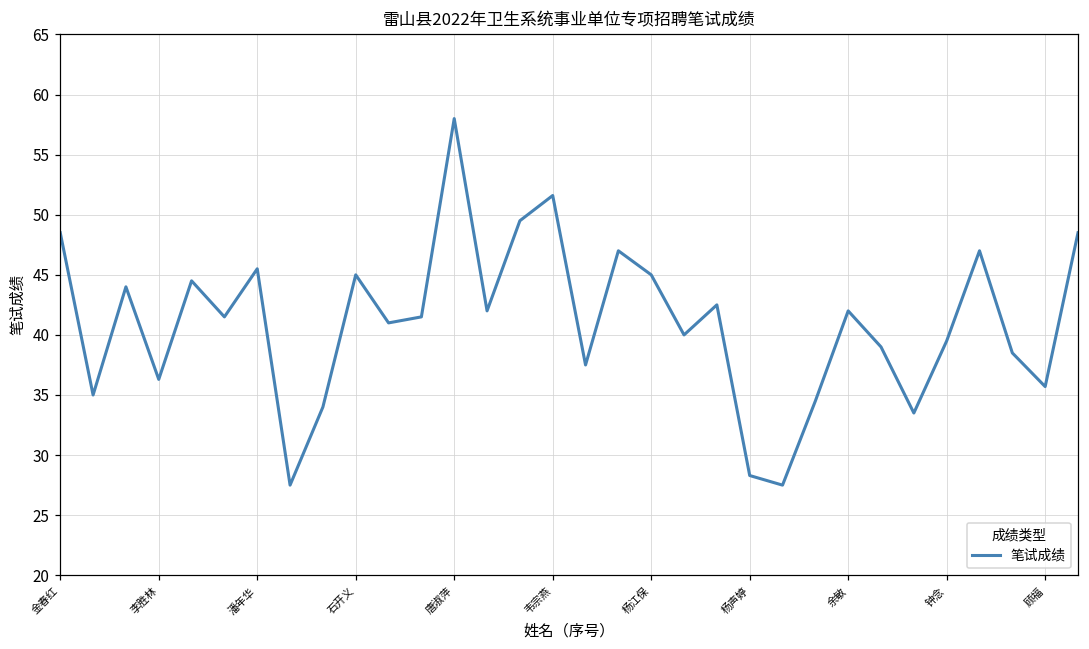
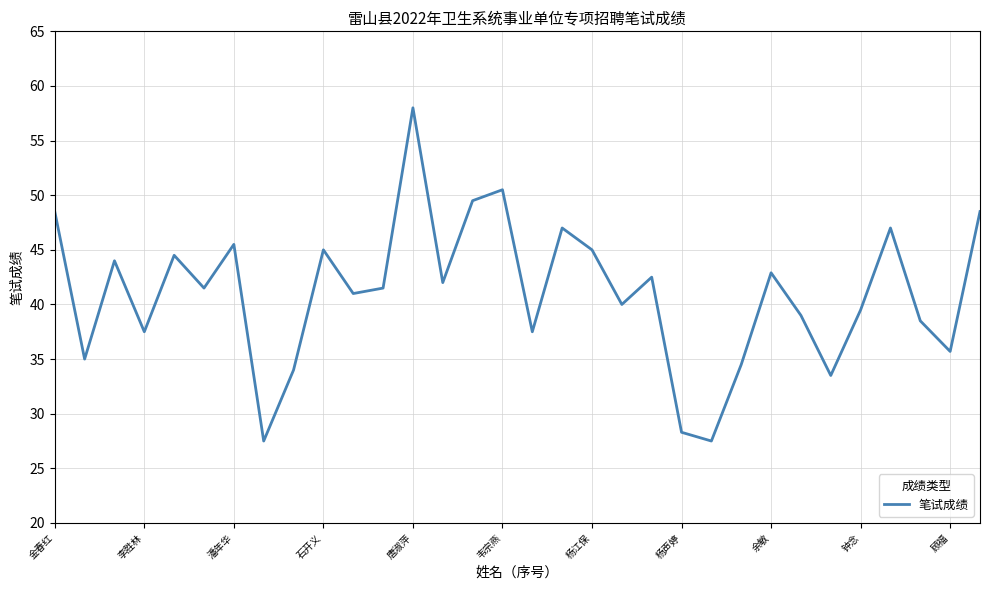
  {
    "金春红": 48.5,
-   "李胜林": 36.3,
+   "李胜林": 37.5,
    "潘年华": 45.5,
    "石开义": 45.0,
    "唐淑萍": 58.0,
-   "韦宗燕": 51.6,
+   "韦宗燕": 50.5,
    "杨江保": 45.0,
    "杨声婷": 28.3,
-   "余敏": 42.0,
+   "余敏": 42.9,
    "钟念": 39.5,
    "顾福": 35.7
  }
